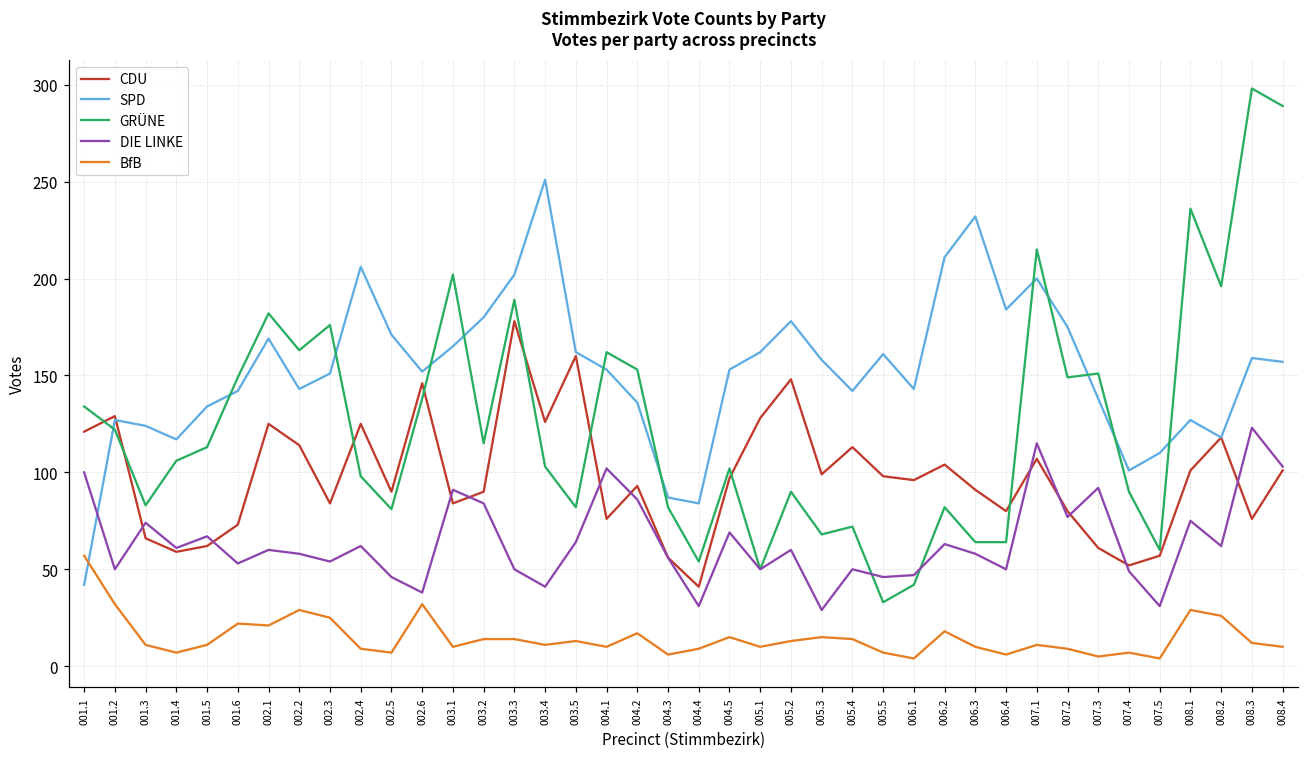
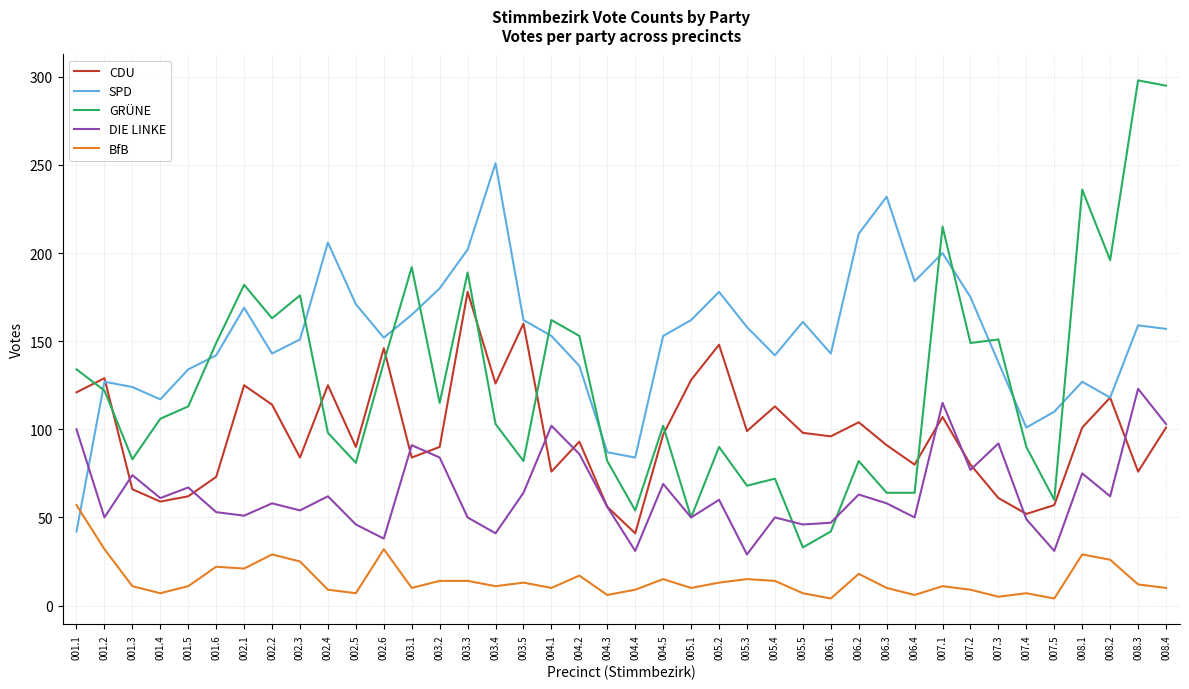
  {
    "CDU": {
      "001.1": 121,
      "001.2": 129,
      "001.3": 66,
      "001.4": 59,
      "001.5": 62,
      "001.6": 73,
      "002.1": 125,
      "002.2": 114,
      "002.3": 84,
      "002.4": 125,
      "002.5": 90,
      "002.6": 146,
      "003.1": 84,
      "003.2": 90,
      "003.3": 178,
      "003.4": 126,
      "003.5": 160,
      "004.1": 76,
      "004.2": 93,
      "004.4": 41,
      "004.5": 97,
      "005.1": 128,
      "005.2": 148,
      "005.3": 99,
      "005.4": 113,
      "005.5": 98,
      "006.1": 96,
      "006.2": 104,
      "006.3": 91,
      "006.4": 80,
      "007.1": 107,
      "007.2": 80,
      "007.3": 61,
      "007.4": 52,
      "007.5": 57,
      "008.1": 101,
      "008.3": 76,
      "008.4": 101
    },
    "SPD": {
      "001.1": 42,
      "001.2": 127,
      "001.3": 124,
      "001.4": 117,
      "001.5": 134,
      "001.6": 142,
      "002.1": 169,
      "002.2": 143,
      "002.3": 151,
      "002.4": 206,
      "002.5": 171,
      "002.6": 152,
      "003.1": 165,
      "003.2": 180,
      "003.3": 202,
      "003.4": 251,
      "003.5": 162,
      "004.1": 153,
      "004.2": 136,
      "004.3": 87,
      "004.4": 84,
      "004.5": 153,
      "005.1": 162,
      "005.2": 178,
      "005.3": 158,
      "005.4": 142,
      "005.5": 161,
      "006.1": 143,
      "006.2": 211,
      "006.3": 232,
      "006.4": 184,
      "007.1": 200,
      "007.2": 175,
      "007.3": 138,
      "007.4": 101,
      "007.5": 110,
      "008.1": 127,
      "008.3": 159,
      "008.4": 157
    },
    "GRÜNE": {
      "001.1": 134,
      "001.2": 122,
      "001.3": 83,
      "001.4": 106,
      "001.5": 113,
      "001.6": 149,
      "002.1": 182,
      "002.2": 163,
      "002.3": 176,
      "002.4": 98,
      "002.5": 81,
      "002.6": 138,
-     "003.1": 202,
+     "003.1": 192,
      "003.2": 115,
      "003.3": 189,
      "003.4": 103,
      "003.5": 82,
      "004.1": 162,
      "004.2": 153,
      "004.3": 82,
      "004.4": 54,
      "004.5": 102,
      "005.2": 90,
      "005.3": 68,
      "005.4": 72,
      "005.5": 33,
      "006.1": 42,
      "006.2": 82,
      "006.3": 64,
      "006.4": 64,
      "007.1": 215,
      "007.2": 149,
      "007.3": 151,
      "007.4": 90,
      "007.5": 60,
      "008.1": 236,
      "008.2": 196,
      "008.3": 298,
-     "008.4": 289
+     "008.4": 295
    },
    "DIE LINKE": {
      "001.1": 100,
      "001.2": 50,
      "001.3": 74,
      "001.4": 61,
      "001.5": 67,
      "001.6": 53,
-     "002.1": 60,
+     "002.1": 51,
      "002.2": 58,
      "002.3": 54,
      "002.4": 62,
      "002.5": 46,
      "002.6": 38,
      "003.1": 91,
      "003.2": 84,
      "003.3": 50,
      "003.4": 41,
      "003.5": 64,
      "004.1": 102,
      "004.2": 86,
      "004.4": 31,
      "004.5": 69,
      "005.2": 60,
      "005.3": 29,
      "005.4": 50,
      "005.5": 46,
      "006.1": 47,
      "006.2": 63,
      "006.3": 58,
      "006.4": 50,
      "007.1": 115,
      "007.2": 77,
      "007.3": 92,
      "007.4": 49,
      "007.5": 31,
      "008.1": 75,
      "008.2": 62,
      "008.3": 123,
      "008.4": 103
    },
    "BfB": {
      "001.1": 57,
      "001.2": 32,
      "001.3": 11,
      "001.4": 7,
      "001.5": 11,
      "001.6": 22,
      "002.1": 21,
      "002.2": 29,
      "002.3": 25,
      "002.4": 9,
      "002.5": 7,
      "002.6": 32,
      "003.1": 10,
      "003.2": 14,
      "003.3": 14,
      "003.4": 11,
      "003.5": 13,
      "004.1": 10,
      "004.2": 17,
      "004.3": 6,
      "004.4": 9,
      "004.5": 15,
      "005.1": 10,
      "005.2": 13,
      "005.3": 15,
      "005.4": 14,
      "005.5": 7,
      "006.1": 4,
      "006.2": 18,
      "006.3": 10,
      "006.4": 6,
      "007.1": 11,
      "007.2": 9,
      "007.3": 5,
      "007.4": 7,
      "007.5": 4,
      "008.1": 29,
      "008.2": 26,
      "008.3": 12,
      "008.4": 10
    }
  }
